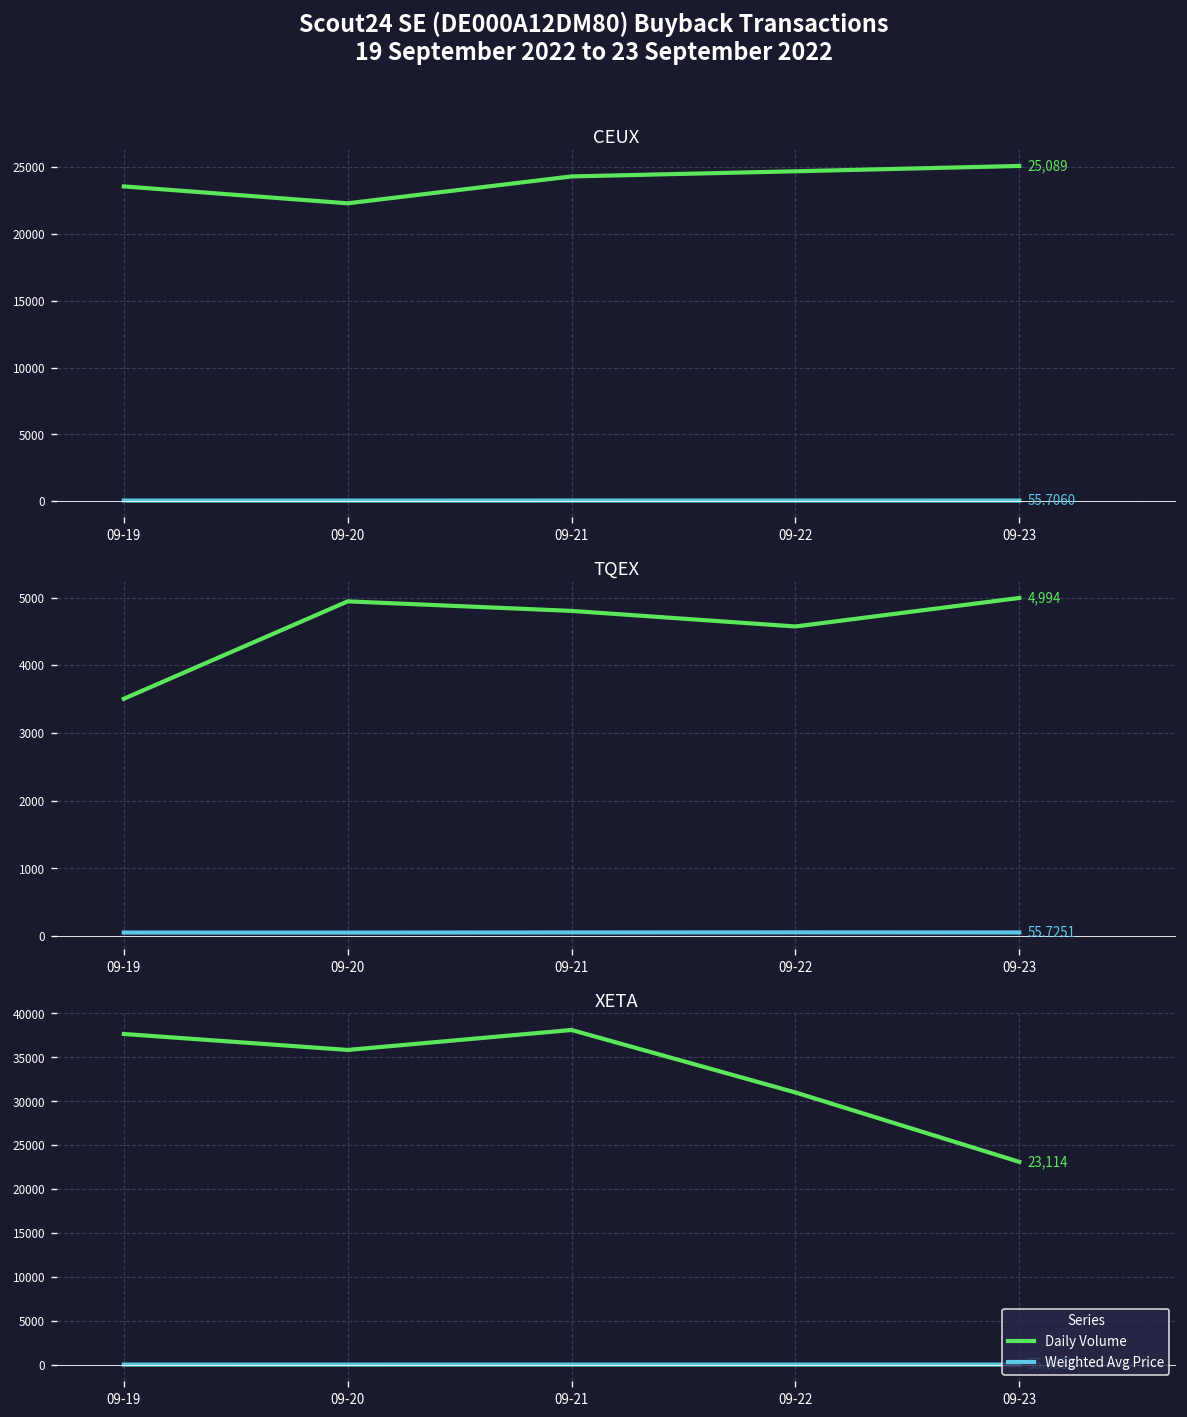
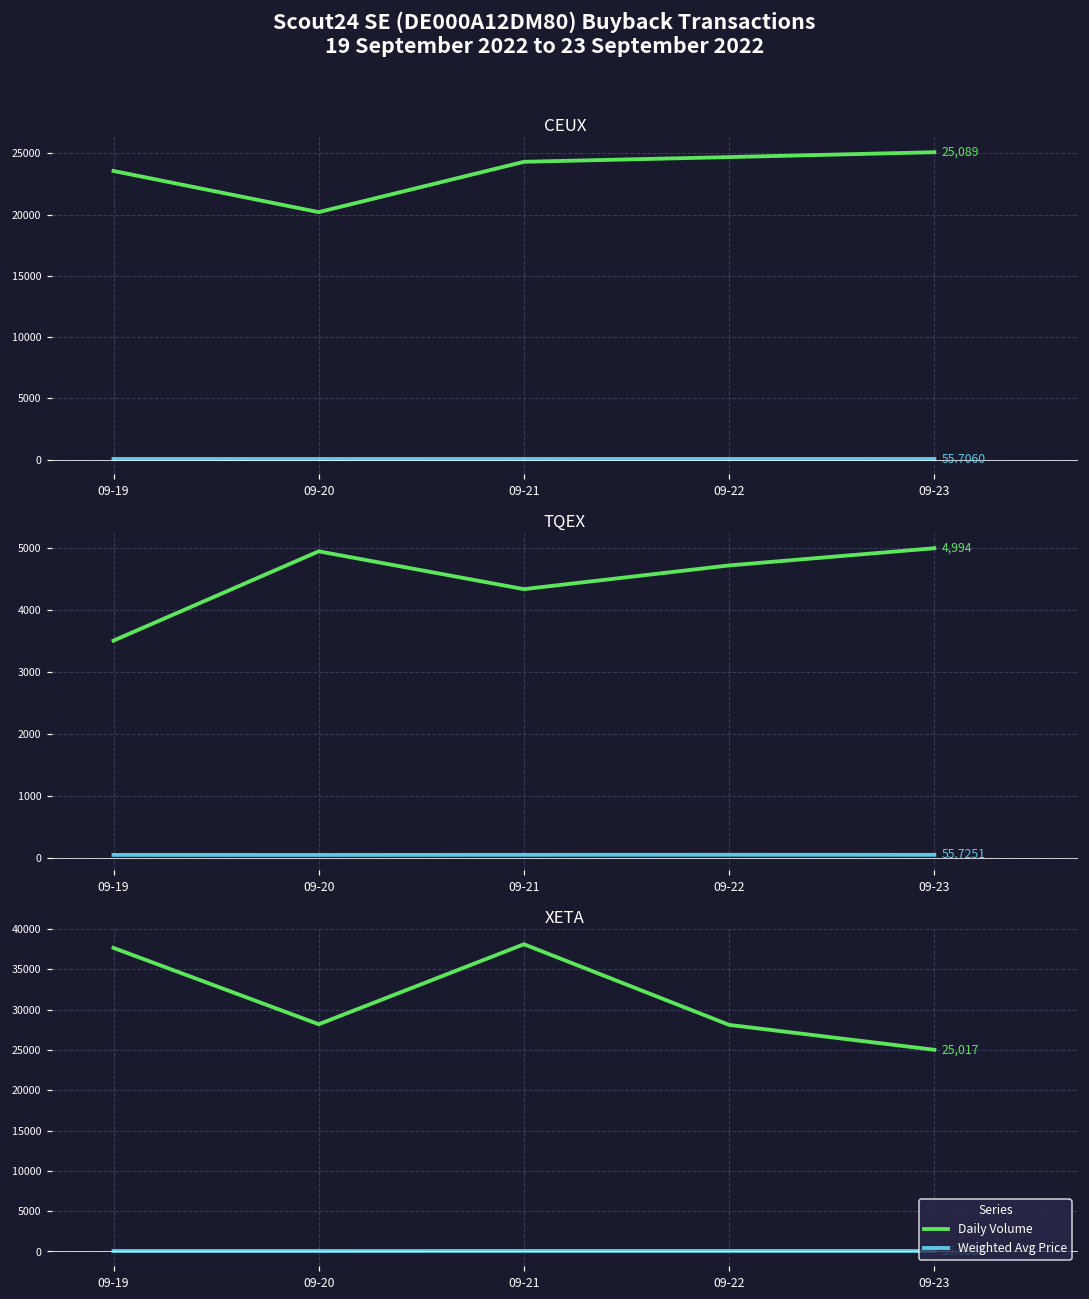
  {
    "CEUX": {
      "Daily Volume": {
        "09-19": "23600",
-       "09-20": "22300",
+       "09-20": "20200",
        "09-21": "24300",
        "09-22": "24700"
      },
      "Weighted Avg Price": {
        "09-23": "55.7060"
      }
    },
    "TQEX": {
      "Daily Volume": {
        "09-19": "3500",
        "09-20": "4900",
-       "09-21": "4800",
-       "09-22": "4600"
+       "09-21": "4300",
+       "09-22": "4700"
      },
      "Weighted Avg Price": {
        "09-23": "55.7251"
      }
    },
    "XETA": {
      "Daily Volume": {
-       "09-20": "36000",
-       "09-22": "31000",
-       "09-23": "23,114"
+       "09-20": "28000",
+       "09-22": "28000",
+       "09-23": "25,017"
      },
      "Weighted Avg Price": {
        "09-19": "0",
        "09-20": "0",
        "09-21": "0",
        "09-22": "0"
      }
    }
  }
